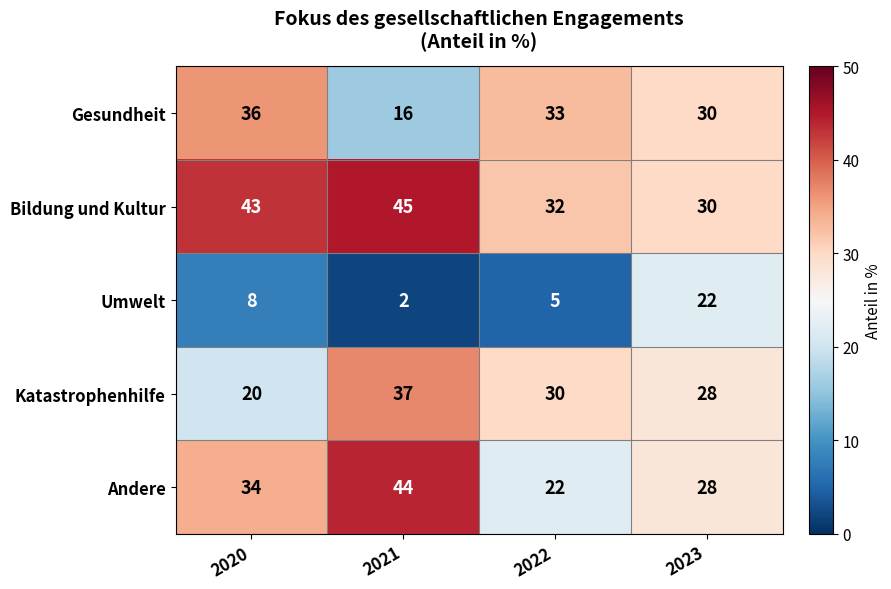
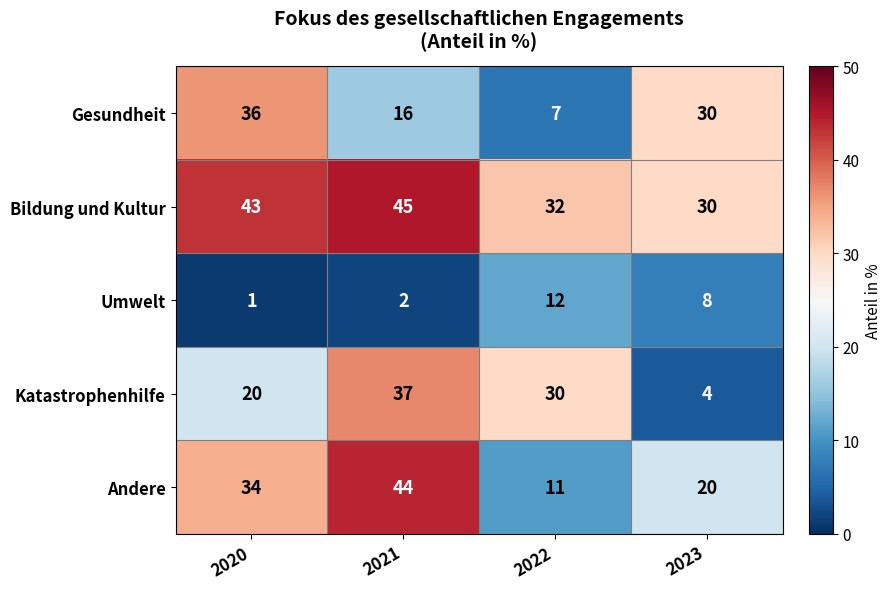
  {
    "Gesundheit": {
      "2020": 36,
      "2021": 16,
-     "2022": 33,
+     "2022": 7,
      "2023": 30
    },
    "Bildung und Kultur": {
      "2020": 43,
      "2021": 45,
      "2022": 32,
      "2023": 30
    },
    "Umwelt": {
-     "2020": 8,
+     "2020": 1,
      "2021": 2,
-     "2022": 5,
-     "2023": 22
+     "2022": 12,
+     "2023": 8
    },
    "Katastrophenhilfe": {
      "2020": 20,
      "2021": 37,
      "2022": 30,
-     "2023": 28
+     "2023": 4
    },
    "Andere": {
      "2020": 34,
      "2021": 44,
-     "2022": 22,
-     "2023": 28
+     "2022": 11,
+     "2023": 20
    }
  }
